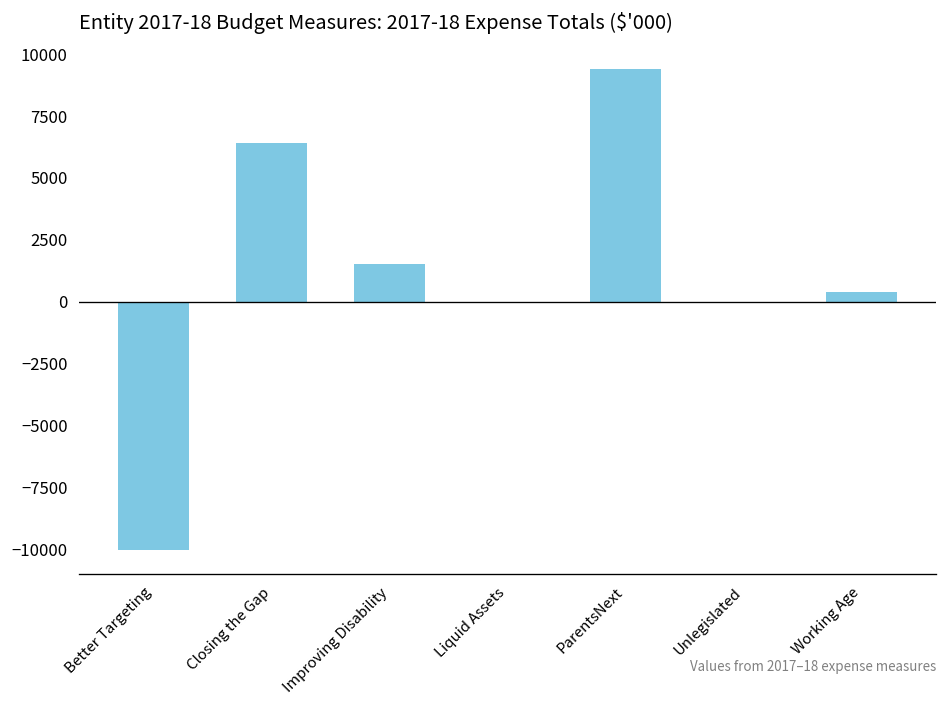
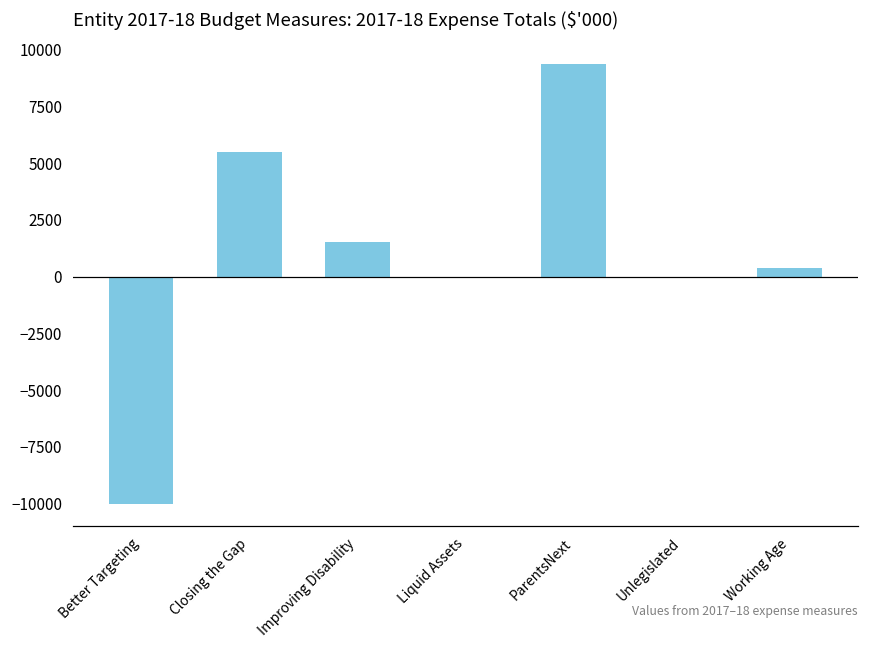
  {
    "Better Targeting": -10000,
-   "Closing the Gap": 6400,
+   "Closing the Gap": 5500,
    "Improving Disability": 1500,
    "Liquid Assets": 0,
    "ParentsNext": 9400,
    "Unlegislated": 0,
    "Working Age": 400
  }
